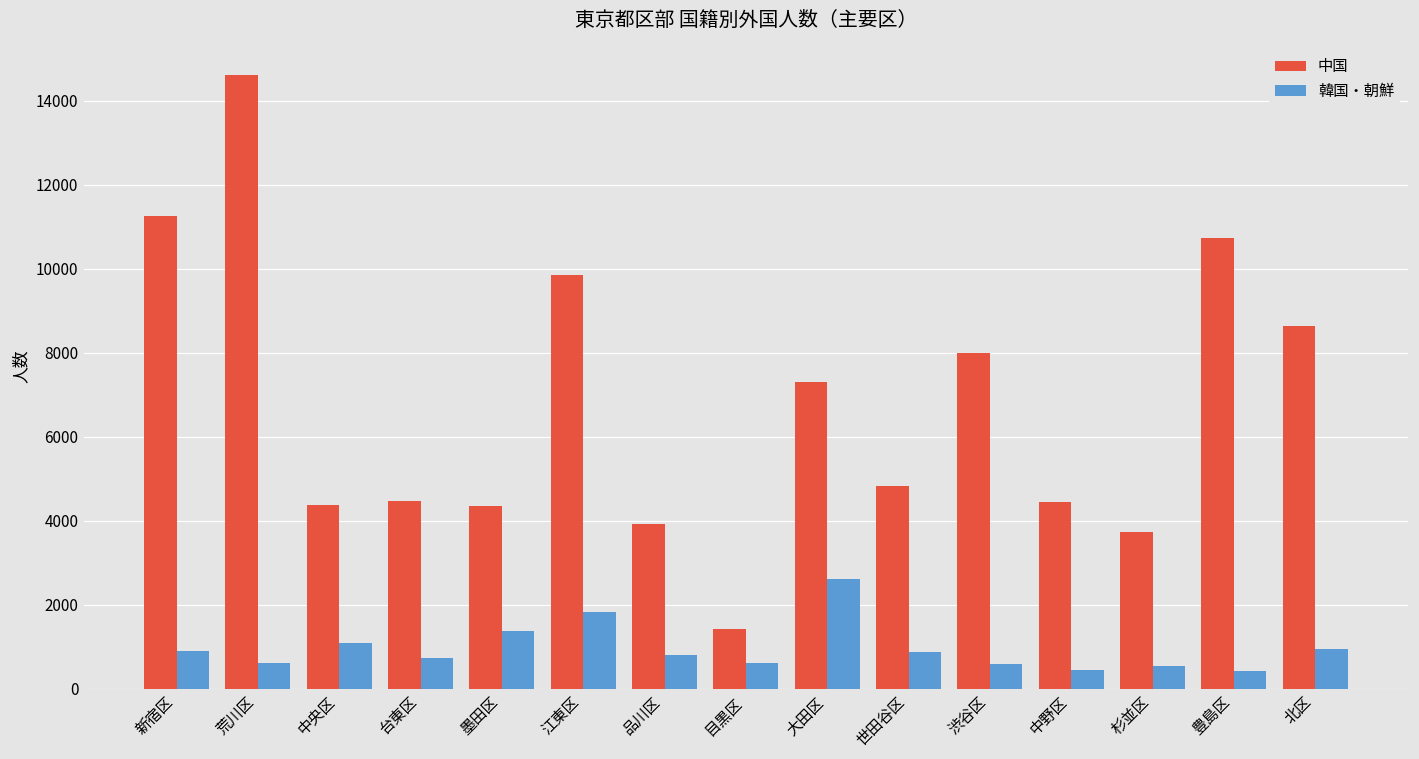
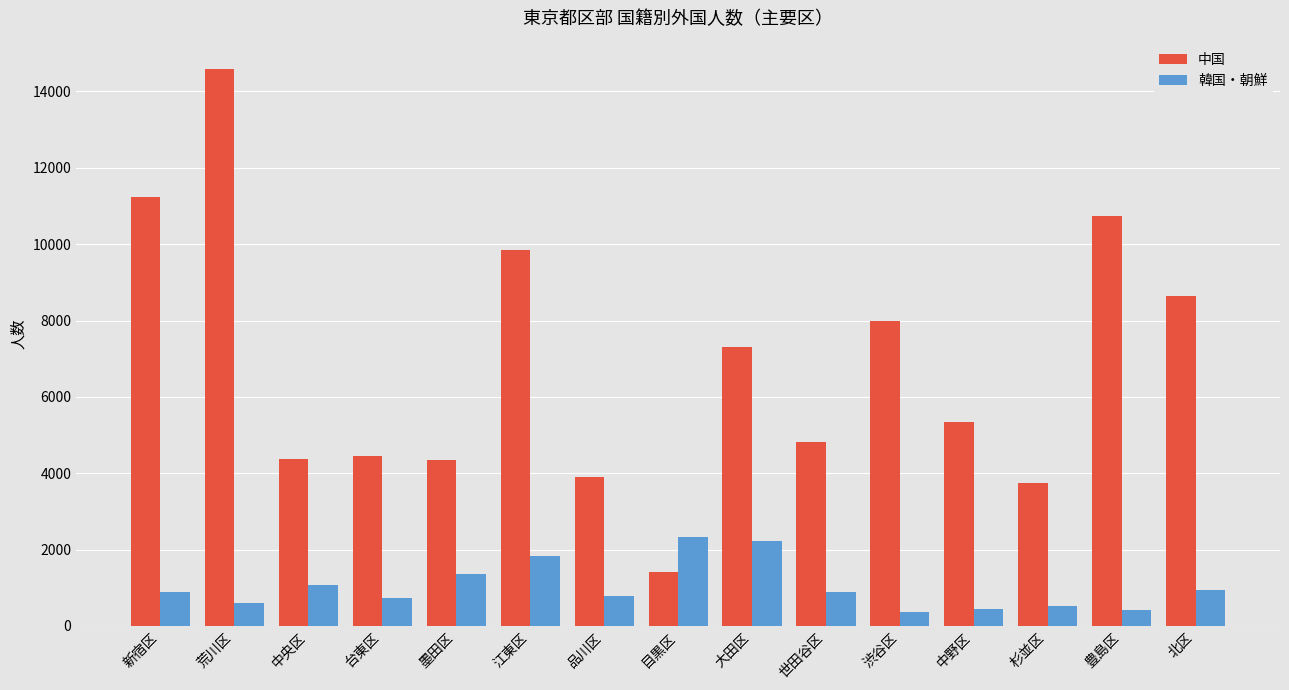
  {
    "中国": {
      "新宿区": 11200,
      "荒川区": 14600,
      "中央区": 4400,
      "台東区": 4500,
      "墨田区": 4300,
      "江東区": 9900,
      "品川区": 3900,
      "目黒区": 1400,
      "大田区": 7300,
      "世田谷区": 4800,
      "渋谷区": 8000,
-     "中野区": 4400,
+     "中野区": 5300,
      "杉並区": 3700,
      "豊島区": 10700,
      "北区": 8600
    },
    "韓国・朝鮮": {
      "新宿区": 900,
      "荒川区": 600,
      "中央区": 1100,
      "台東区": 700,
      "墨田区": 1400,
      "江東区": 1800,
      "品川区": 800,
-     "目黒区": 600,
-     "大田区": 2600,
+     "目黒区": 2300,
+     "大田区": 2200,
      "世田谷区": 900,
-     "渋谷区": 600,
+     "渋谷区": 400,
      "中野区": 500,
      "杉並区": 500,
      "豊島区": 400,
      "北区": 900
    }
  }
